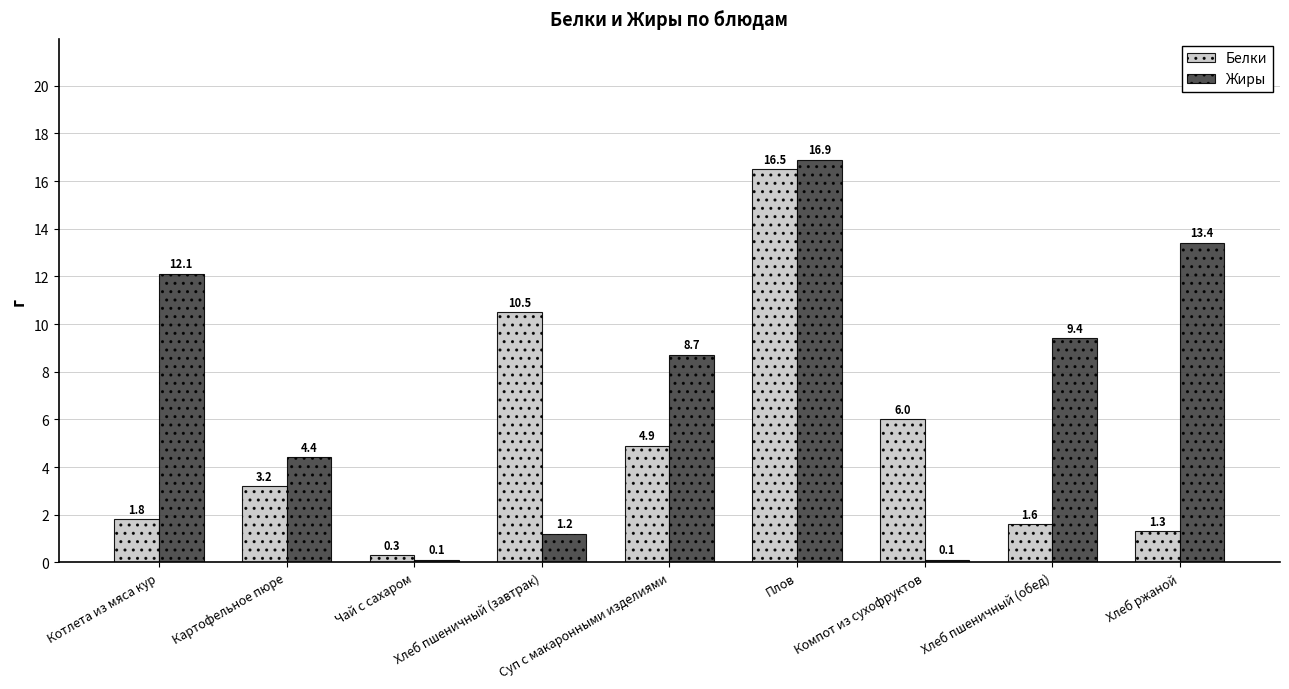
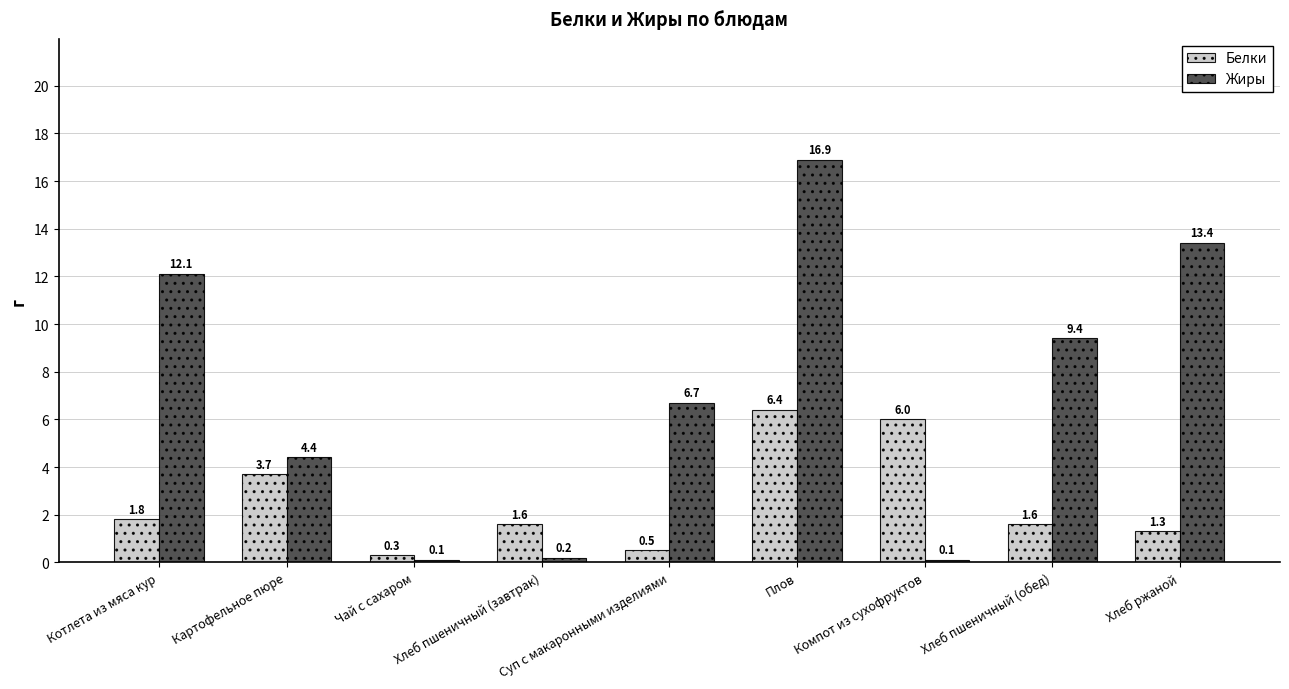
  {
    "Белки": {
      "Котлета из мяса кур": 1.8,
-     "Картофельное пюре": 3.2,
+     "Картофельное пюре": 3.7,
      "Чай с сахаром": 0.3,
-     "Хлеб пшеничный (завтрак)": 10.5,
-     "Суп с макаронными изделиями": 4.9,
-     "Плов": 16.5,
+     "Хлеб пшеничный (завтрак)": 1.6,
+     "Суп с макаронными изделиями": 0.5,
+     "Плов": 6.4,
      "Компот из сухофруктов": 6.0,
      "Хлеб пшеничный (обед)": 1.6,
      "Хлеб ржаной": 1.3
    },
    "Жиры": {
      "Котлета из мяса кур": 12.1,
      "Картофельное пюре": 4.4,
      "Чай с сахаром": 0.1,
-     "Хлеб пшеничный (завтрак)": 1.2,
-     "Суп с макаронными изделиями": 8.7,
+     "Хлеб пшеничный (завтрак)": 0.2,
+     "Суп с макаронными изделиями": 6.7,
      "Плов": 16.9,
      "Компот из сухофруктов": 0.1,
      "Хлеб пшеничный (обед)": 9.4,
      "Хлеб ржаной": 13.4
    }
  }
